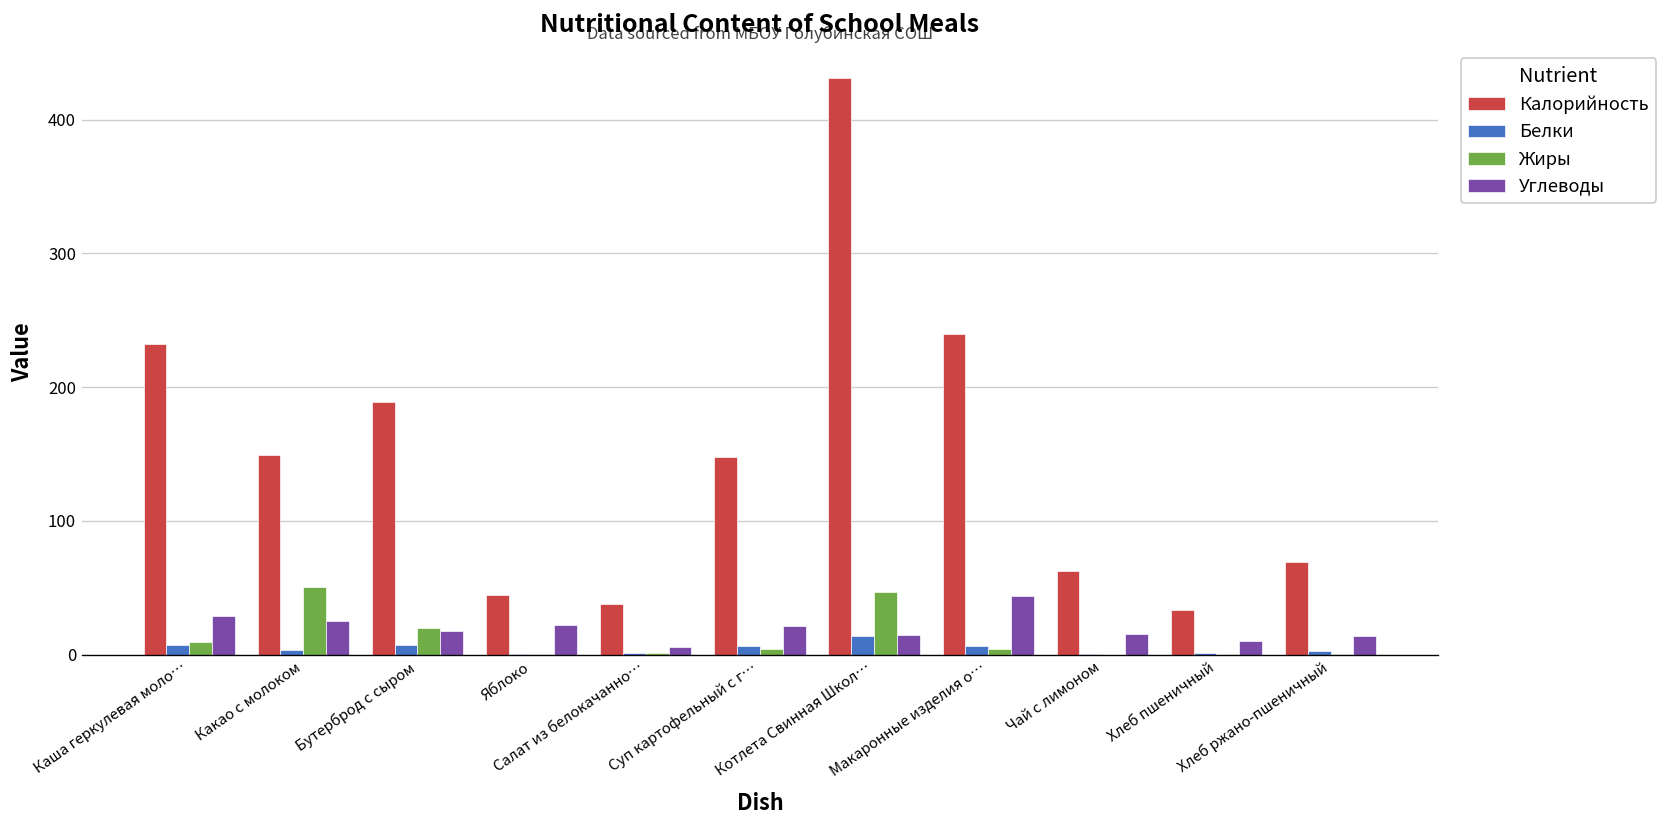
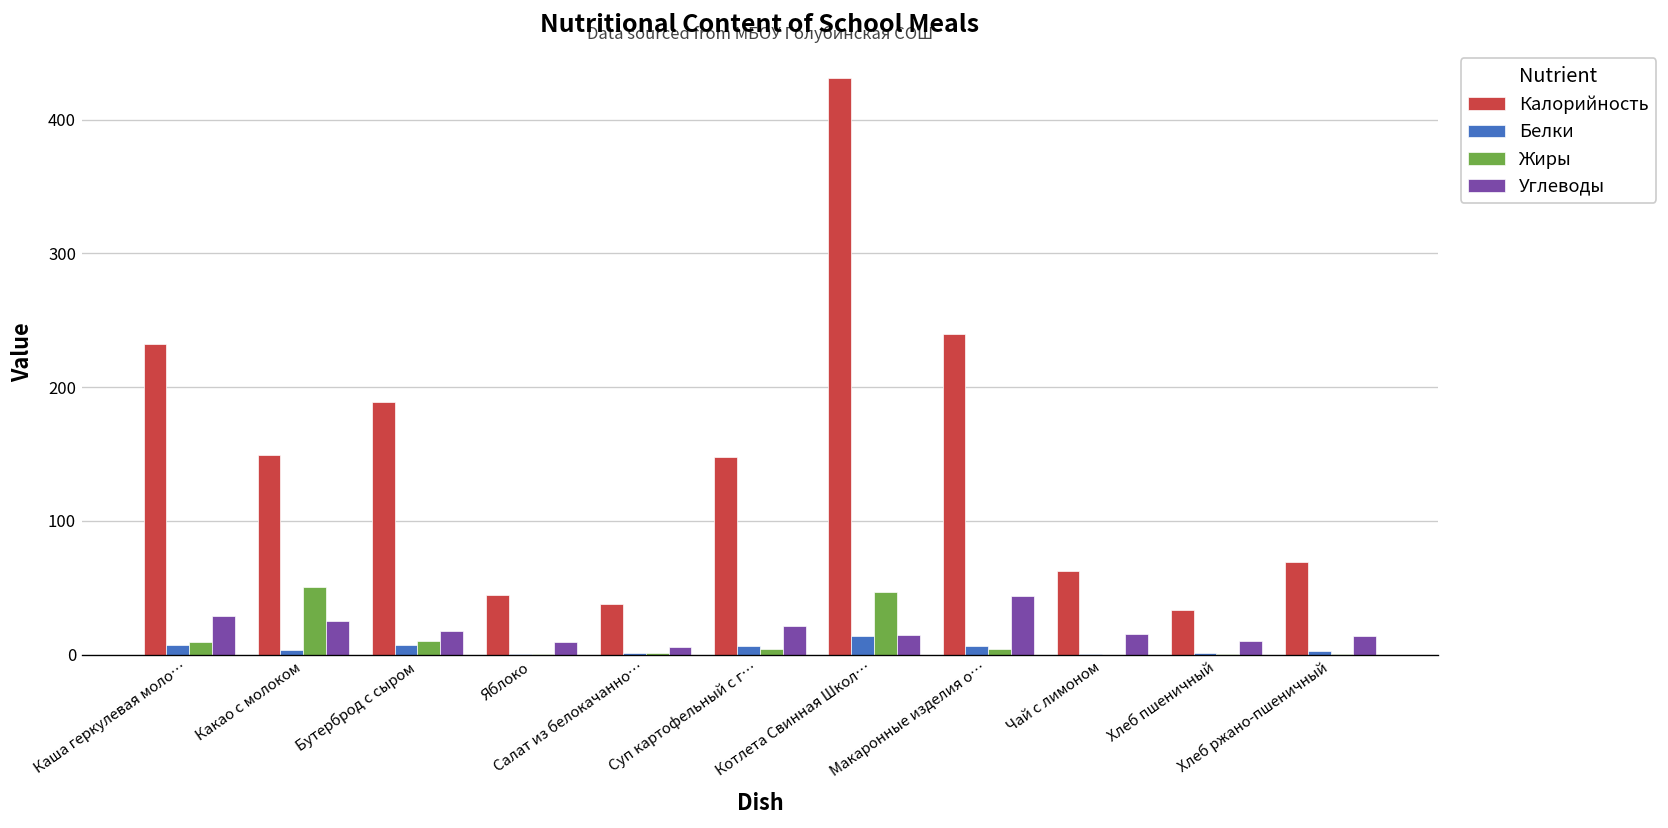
  {
    "Калорийность": {
      "Каша геркулевая моло…": 232,
      "Какао с молоком": 149,
      "Бутерброд с сыром": 189,
      "Яблоко": 44,
      "Салат из белокачанно…": 38,
      "Суп картофельный с г…": 148,
      "Котлета Свинная Школ…": 431,
      "Макаронные изделия о…": 239,
      "Чай с лимоном": 62,
      "Хлеб пшеничный": 33,
      "Хлеб ржано-пшеничный": 70
    },
    "Белки": {
      "Каша геркулевая моло…": 7,
      "Какао с молоком": 4,
      "Бутерброд с сыром": 7,
      "Суп картофельный с г…": 6,
      "Котлета Свинная Школ…": 14,
      "Макаронные изделия о…": 7,
      "Хлеб ржано-пшеничный": 3
    },
    "Жиры": {
      "Каша геркулевая моло…": 10,
      "Какао с молоком": 50,
-     "Бутерброд с сыром": 20,
+     "Бутерброд с сыром": 10,
      "Суп картофельный с г…": 4,
      "Котлета Свинная Школ…": 47,
      "Макаронные изделия о…": 4
    },
    "Углеводы": {
      "Каша геркулевая моло…": 29,
      "Какао с молоком": 26,
      "Бутерброд с сыром": 18,
-     "Яблоко": 22,
+     "Яблоко": 10,
      "Салат из белокачанно…": 6,
      "Суп картофельный с г…": 22,
      "Котлета Свинная Школ…": 14,
      "Макаронные изделия о…": 44,
      "Чай с лимоном": 15,
      "Хлеб пшеничный": 10,
      "Хлеб ржано-пшеничный": 14
    }
  }
